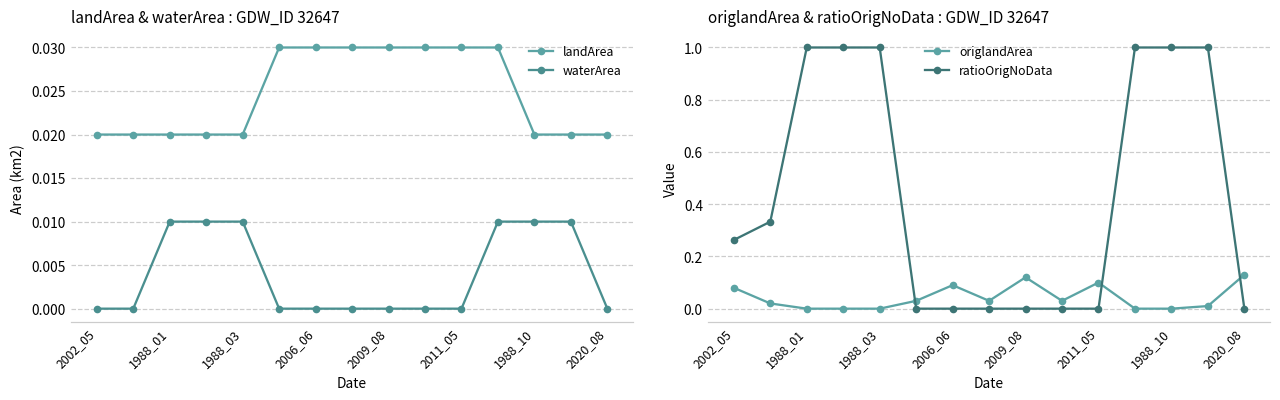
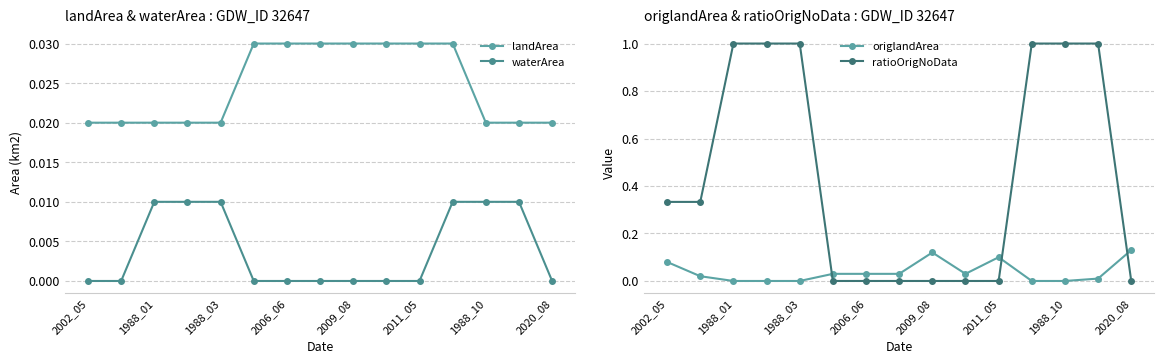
  {
    "origlandArea & ratioOrigNoData : GDW_ID 32647": {
      "origlandArea": {
        "2002_05": 0.08,
        "1988_01": 0.00,
        "1988_03": 0.00,
-       "2006_06": 0.09,
+       "2006_06": 0.03,
        "2009_08": 0.12,
        "2011_05": 0.10,
        "1988_10": 0.00,
        "2020_08": 0.13
      },
      "ratioOrigNoData": {
-       "2002_05": 0.26,
+       "2002_05": 0.33,
        "1988_01": 1.00,
        "1988_03": 1.00,
        "2006_06": 0.00,
        "2009_08": 0.00,
        "2011_05": 0.00,
        "1988_10": 1.00,
        "2020_08": 0.00
      }
    }
  }
